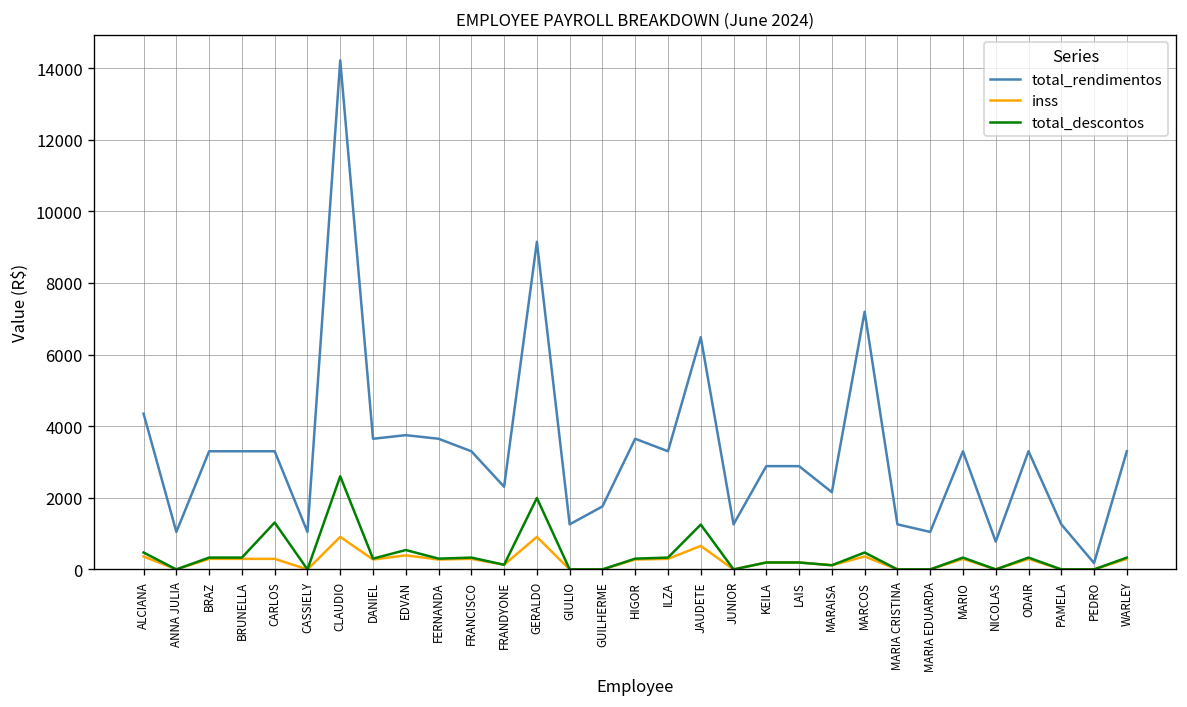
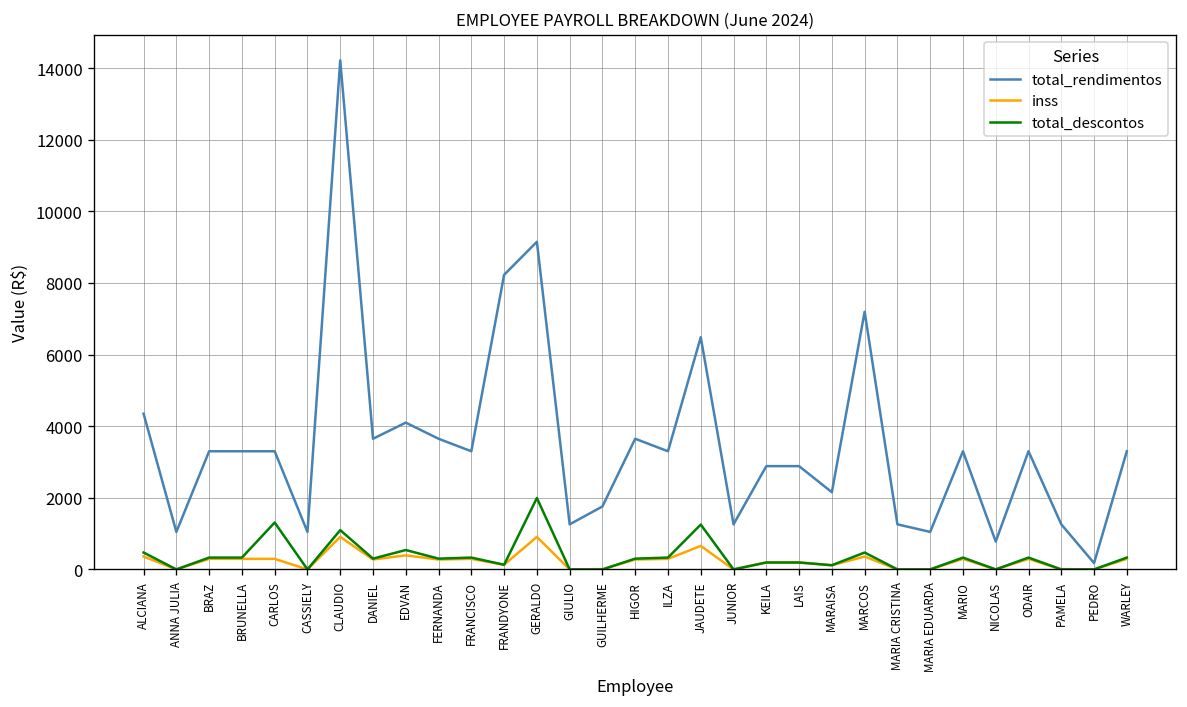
  {
    "total_rendimentos": {
      "ALCIANA": 4300,
      "ANNA JULIA": 1000,
      "BRAZ": 3300,
      "BRUNELLA": 3300,
      "CARLOS": 3300,
      "CASSIELY": 1000,
      "CLAUDIO": 14200,
      "DANIEL": 3600,
-     "EDVAN": 3700,
+     "EDVAN": 4100,
      "FERNANDA": 3600,
      "FRANCISCO": 3300,
-     "FRANDYONE": 2300,
+     "FRANDYONE": 8200,
      "GERALDO": 9200,
      "GIULIO": 1300,
      "GUILHERME": 1800,
      "HIGOR": 3600,
      "ILZA": 3300,
      "JAUDETE": 6500,
      "JUNIOR": 1300,
      "KEILA": 2900,
      "LAIS": 2900,
      "MARAISA": 2200,
      "MARCOS": 7200,
      "MARIA CRISTINA": 1300,
      "MARIA EDUARDA": 1000,
      "MARIO": 3300,
      "NICOLAS": 800,
      "ODAIR": 3300,
      "PAMELA": 1300,
      "PEDRO": 200,
      "WARLEY": 3300
    },
    "inss": {
      "ALCIANA": 400,
      "CARLOS": 300,
      "CLAUDIO": 900,
      "EDVAN": 400,
      "GERALDO": 900,
      "JAUDETE": 700,
      "MARCOS": 400
    },
    "total_descontos": {
      "ALCIANA": 500,
      "CARLOS": 1300,
-     "CLAUDIO": 2600,
+     "CLAUDIO": 1100,
      "EDVAN": 500,
      "GERALDO": 2000,
      "JAUDETE": 1300,
      "MARCOS": 500
    }
  }
